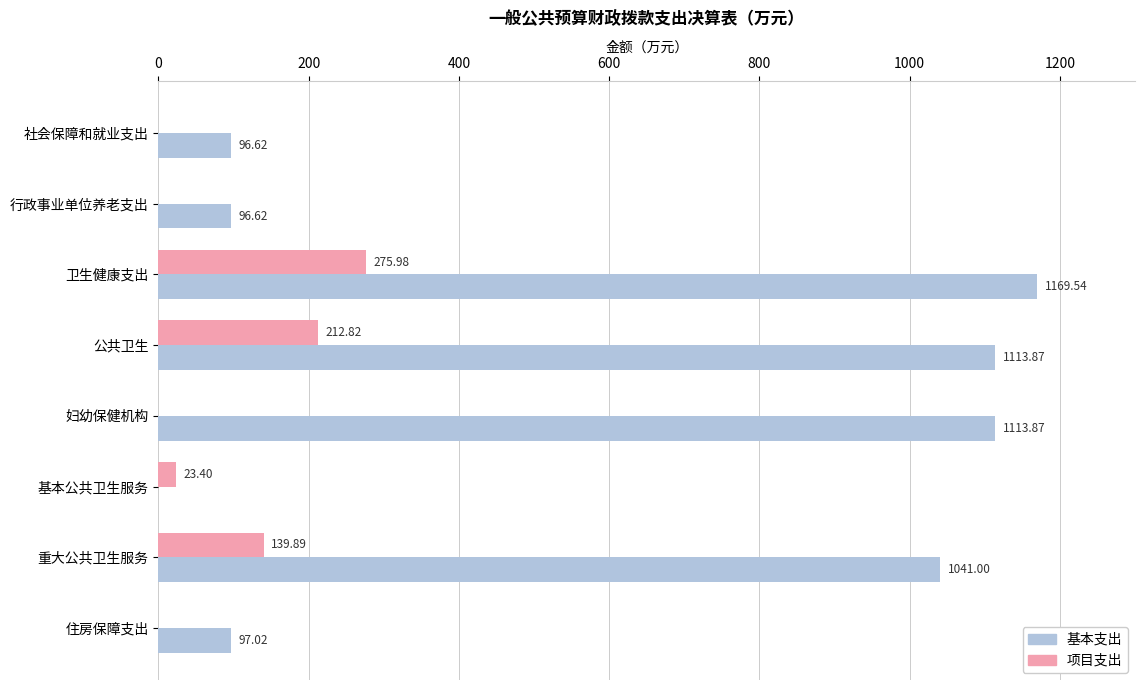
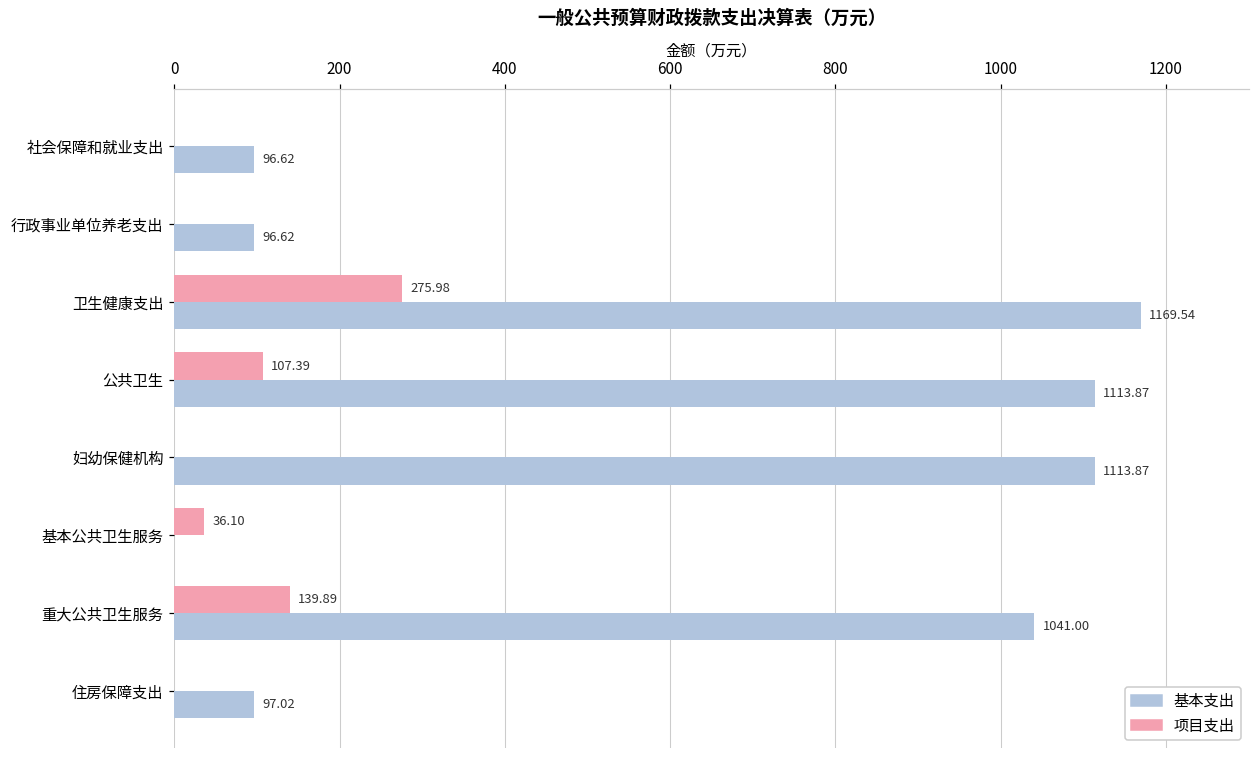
  {
    "基本支出": {
      "社会保障和就业支出": 96.62,
      "行政事业单位养老支出": 96.62,
      "卫生健康支出": 1169.54,
      "公共卫生": 1113.87,
      "妇幼保健机构": 1113.87,
      "重大公共卫生服务": 1041.00,
      "住房保障支出": 97.02
    },
    "项目支出": {
      "卫生健康支出": 275.98,
-     "公共卫生": 212.82,
-     "基本公共卫生服务": 23.40,
+     "公共卫生": 107.39,
+     "基本公共卫生服务": 36.10,
      "重大公共卫生服务": 139.89
    }
  }
